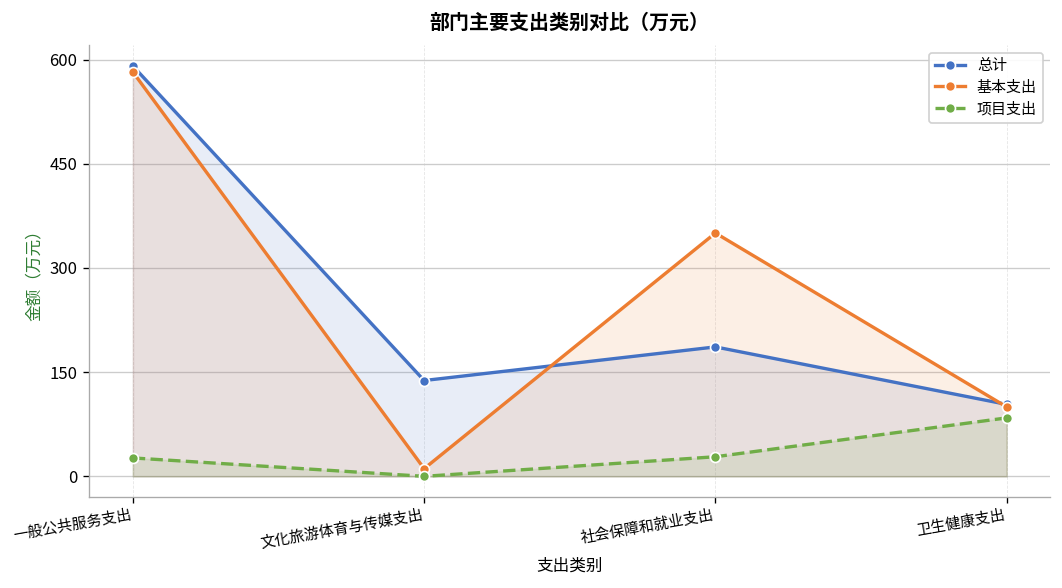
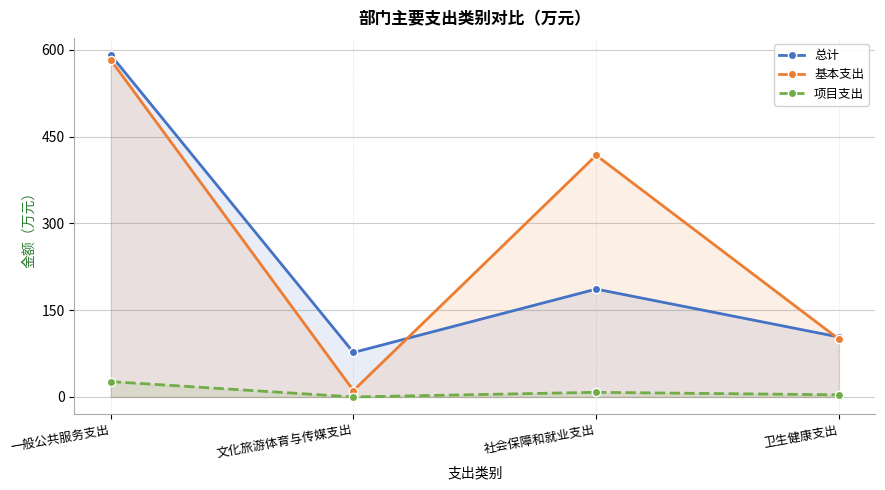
  {
    "总计": {
      "一般公共服务支出": 590,
-     "文化旅游体育与传媒支出": 140,
+     "文化旅游体育与传媒支出": 80,
      "社会保障和就业支出": 190
    },
    "基本支出": {
      "一般公共服务支出": 580,
      "文化旅游体育与传媒支出": 10,
-     "社会保障和就业支出": 350
+     "社会保障和就业支出": 420
    },
    "项目支出": {
      "一般公共服务支出": 30,
      "文化旅游体育与传媒支出": 0,
-     "社会保障和就业支出": 30,
-     "卫生健康支出": 80
+     "社会保障和就业支出": 10,
+     "卫生健康支出": 0
    }
  }
